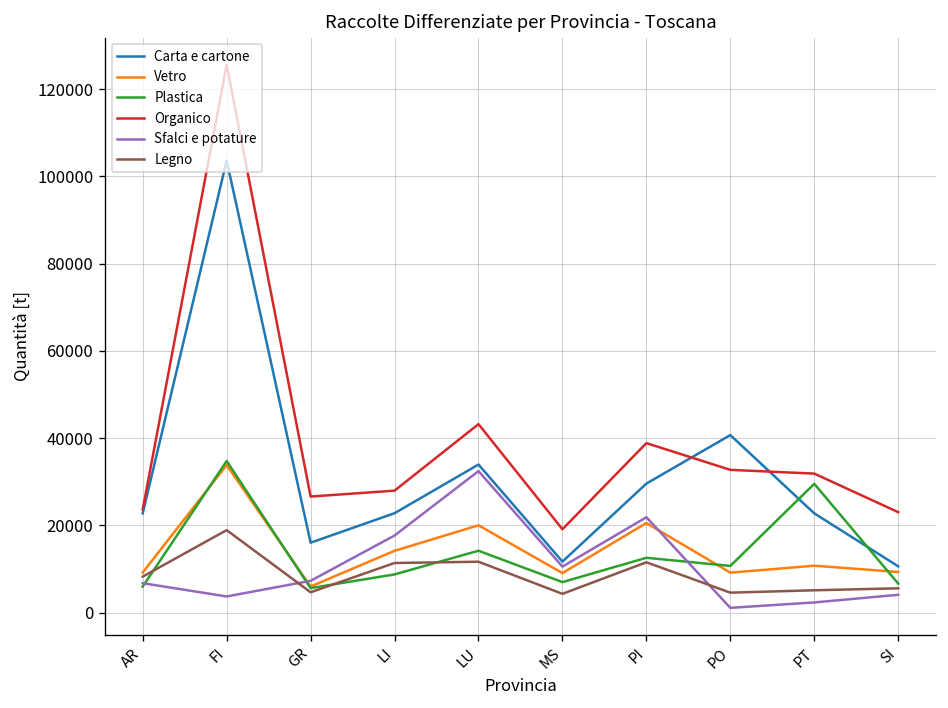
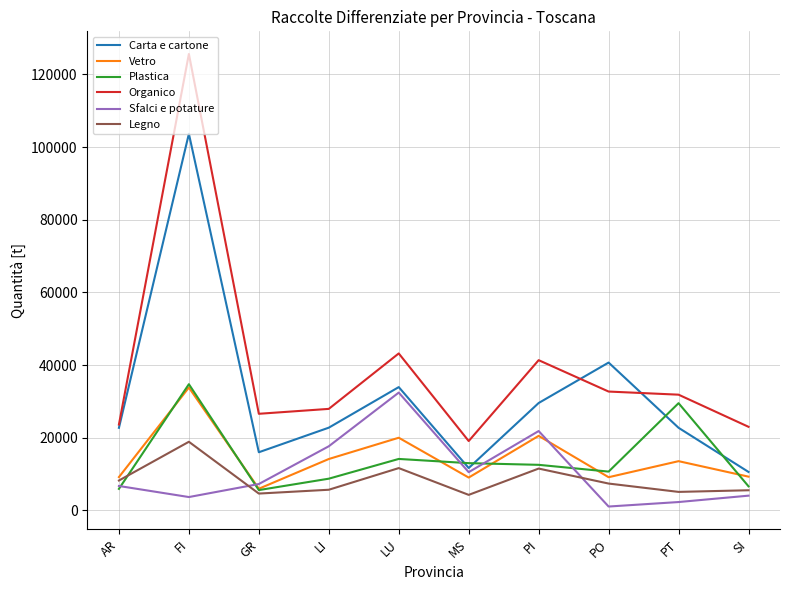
  {
    "Carta e cartone": {
      "AR": 23000,
      "GR": 16000,
      "LI": 23000,
      "LU": 34000,
      "MS": 12000,
      "PI": 30000,
      "PO": 41000,
      "PT": 23000,
      "SI": 11000
    },
    "Vetro": {
      "AR": 9000,
      "FI": 34000,
      "LI": 14000,
      "LU": 20000,
      "MS": 9000,
      "PI": 21000,
      "PO": 9000,
-     "PT": 11000,
+     "PT": 14000,
      "SI": 9000
    },
    "Plastica": {
      "AR": 6000,
      "FI": 35000,
      "LI": 9000,
      "LU": 14000,
-     "MS": 7000,
+     "MS": 13000,
      "PI": 13000,
      "PO": 11000,
      "PT": 30000,
      "SI": 7000
    },
    "Organico": {
      "AR": 24000,
      "GR": 27000,
      "LI": 28000,
      "LU": 43000,
      "MS": 19000,
-     "PI": 39000,
+     "PI": 41000,
      "PO": 33000,
      "PT": 32000,
      "SI": 23000
    },
    "Sfalci e potature": {
      "AR": 7000,
      "FI": 4000,
      "GR": 7000,
      "LI": 18000,
      "LU": 32000,
      "MS": 11000,
      "PI": 22000,
      "PO": 1000,
      "PT": 2000,
      "SI": 4000
    },
    "Legno": {
      "AR": 8000,
      "FI": 19000,
      "GR": 5000,
-     "LI": 11000,
+     "LI": 6000,
      "LU": 12000,
      "MS": 4000,
      "PI": 12000,
-     "PO": 5000,
+     "PO": 7000,
      "PT": 5000,
      "SI": 6000
    }
  }
